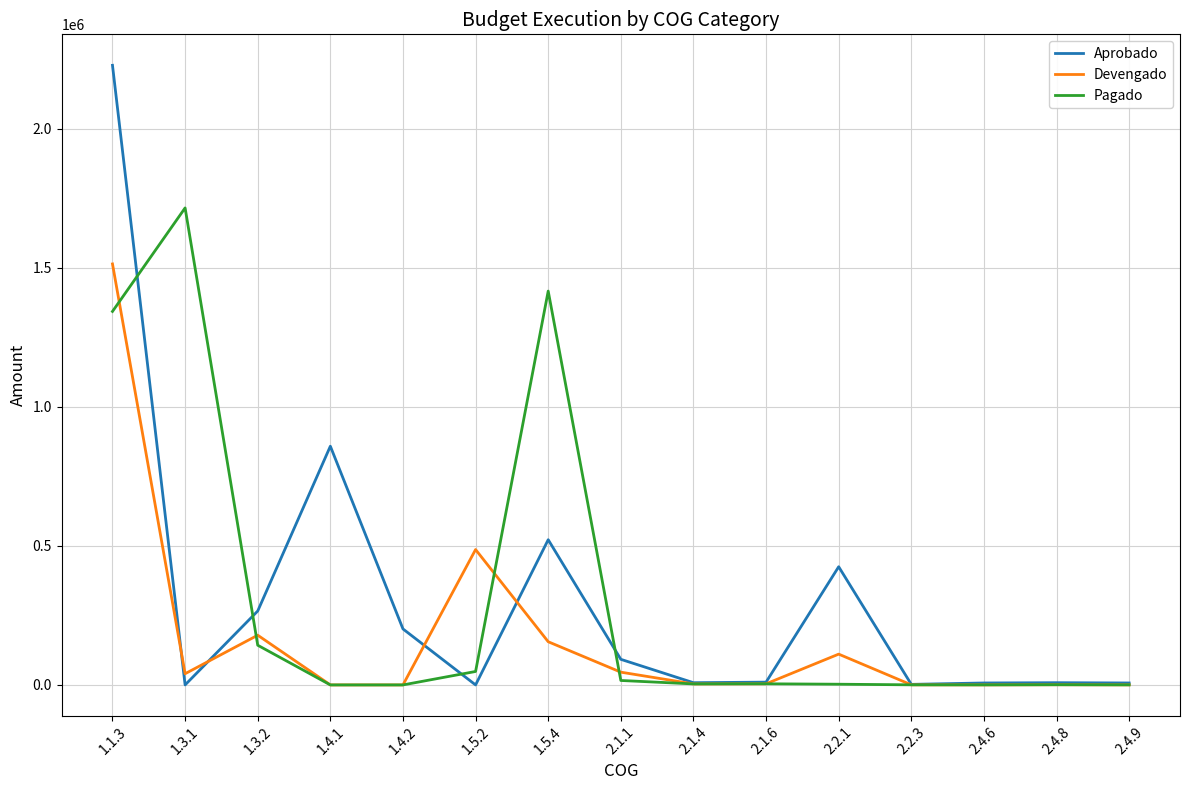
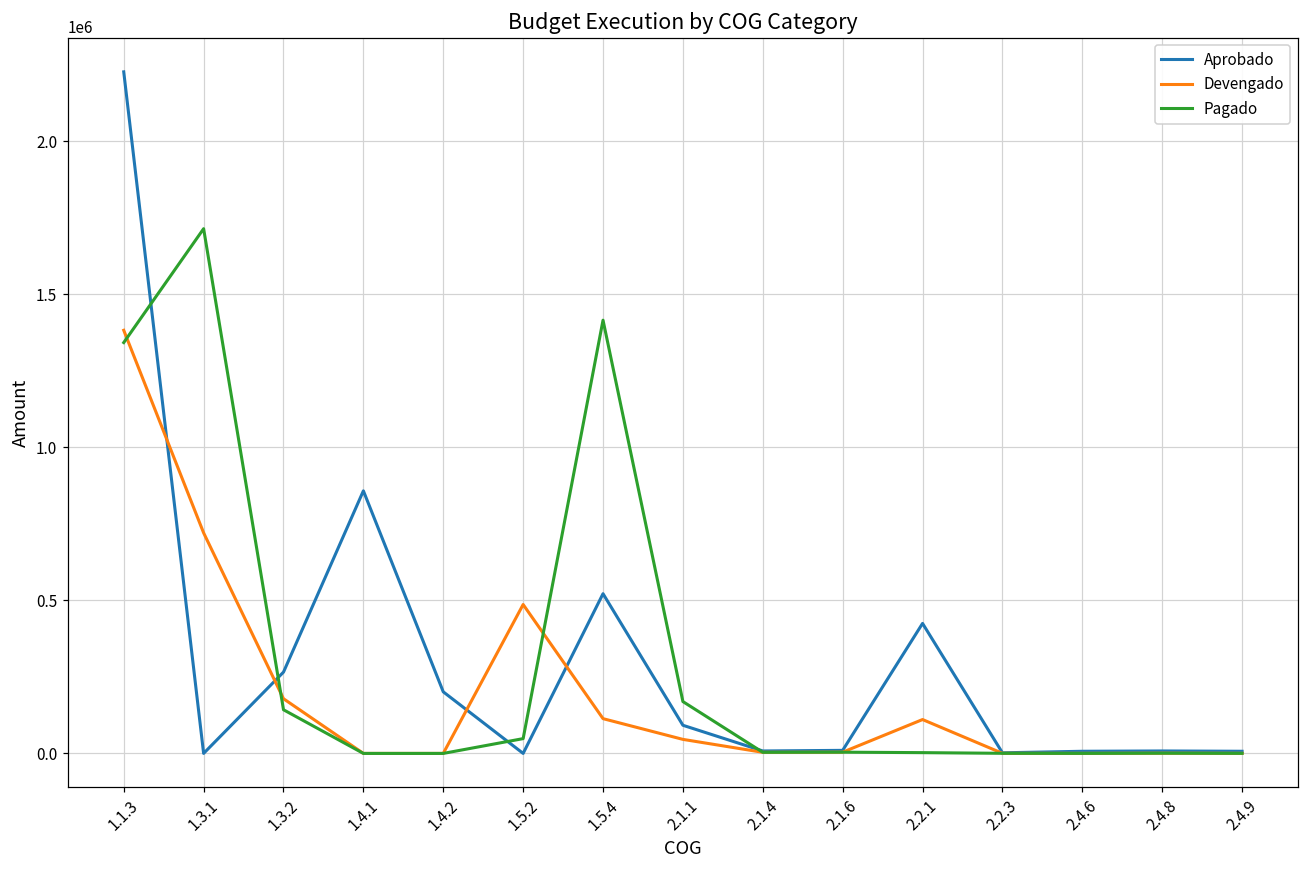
  {
    "Aprobado": {
      "1.1.3": 2230000,
      "1.3.1": 0,
      "1.3.2": 270000,
      "1.4.1": 860000,
      "1.4.2": 200000,
      "1.5.2": 0,
      "1.5.4": 520000,
      "2.1.1": 90000,
      "2.2.1": 420000
    },
    "Devengado": {
-     "1.1.3": 1510000,
-     "1.3.1": 40000,
+     "1.1.3": 1380000,
+     "1.3.1": 720000,
      "1.3.2": 180000,
      "1.5.2": 490000,
-     "1.5.4": 160000,
+     "1.5.4": 110000,
      "2.1.1": 50000,
      "2.2.1": 110000
    },
    "Pagado": {
      "1.1.3": 1340000,
      "1.3.1": 1710000,
      "1.3.2": 140000,
      "1.5.2": 50000,
      "1.5.4": 1420000,
-     "2.1.1": 20000,
+     "2.1.1": 170000,
      "2.2.1": 0
    }
  }
